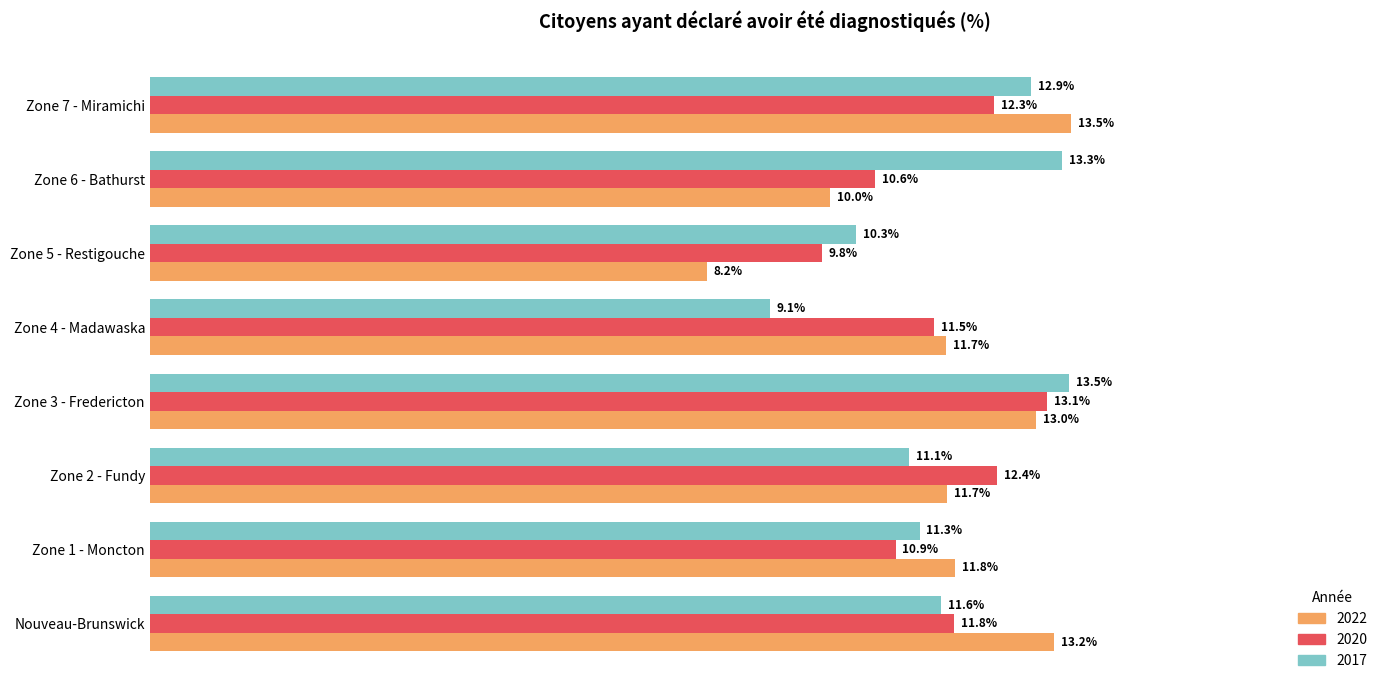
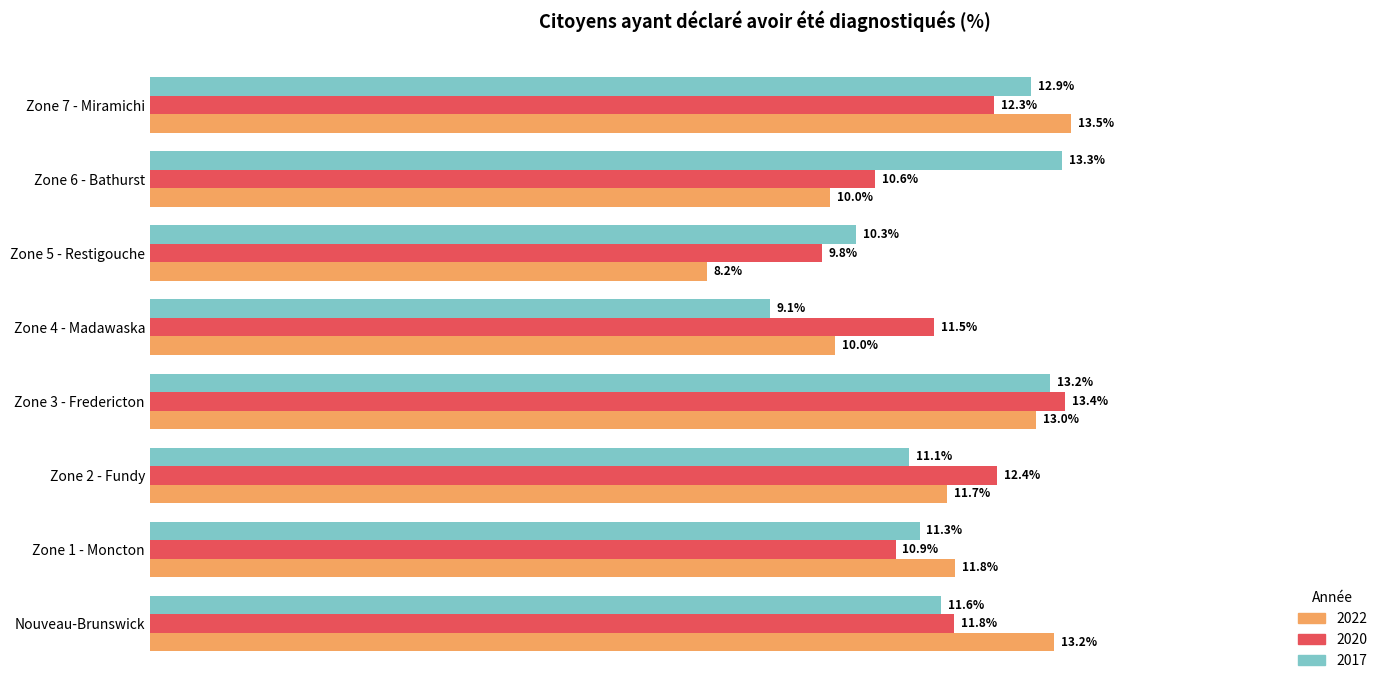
  {
    "2022": {
      "Zone 7 - Miramichi": "13.5%",
      "Zone 6 - Bathurst": "10.0%",
      "Zone 5 - Restigouche": "8.2%",
-     "Zone 4 - Madawaska": "11.7%",
+     "Zone 4 - Madawaska": "10.0%",
      "Zone 3 - Fredericton": "13.0%",
      "Zone 2 - Fundy": "11.7%",
      "Zone 1 - Moncton": "11.8%",
      "Nouveau-Brunswick": "13.2%"
    },
    "2020": {
      "Zone 7 - Miramichi": "12.3%",
      "Zone 6 - Bathurst": "10.6%",
      "Zone 5 - Restigouche": "9.8%",
      "Zone 4 - Madawaska": "11.5%",
-     "Zone 3 - Fredericton": "13.1%",
+     "Zone 3 - Fredericton": "13.4%",
      "Zone 2 - Fundy": "12.4%",
      "Zone 1 - Moncton": "10.9%",
      "Nouveau-Brunswick": "11.8%"
    },
    "2017": {
      "Zone 7 - Miramichi": "12.9%",
      "Zone 6 - Bathurst": "13.3%",
      "Zone 5 - Restigouche": "10.3%",
      "Zone 4 - Madawaska": "9.1%",
-     "Zone 3 - Fredericton": "13.5%",
+     "Zone 3 - Fredericton": "13.2%",
      "Zone 2 - Fundy": "11.1%",
      "Zone 1 - Moncton": "11.3%",
      "Nouveau-Brunswick": "11.6%"
    }
  }
